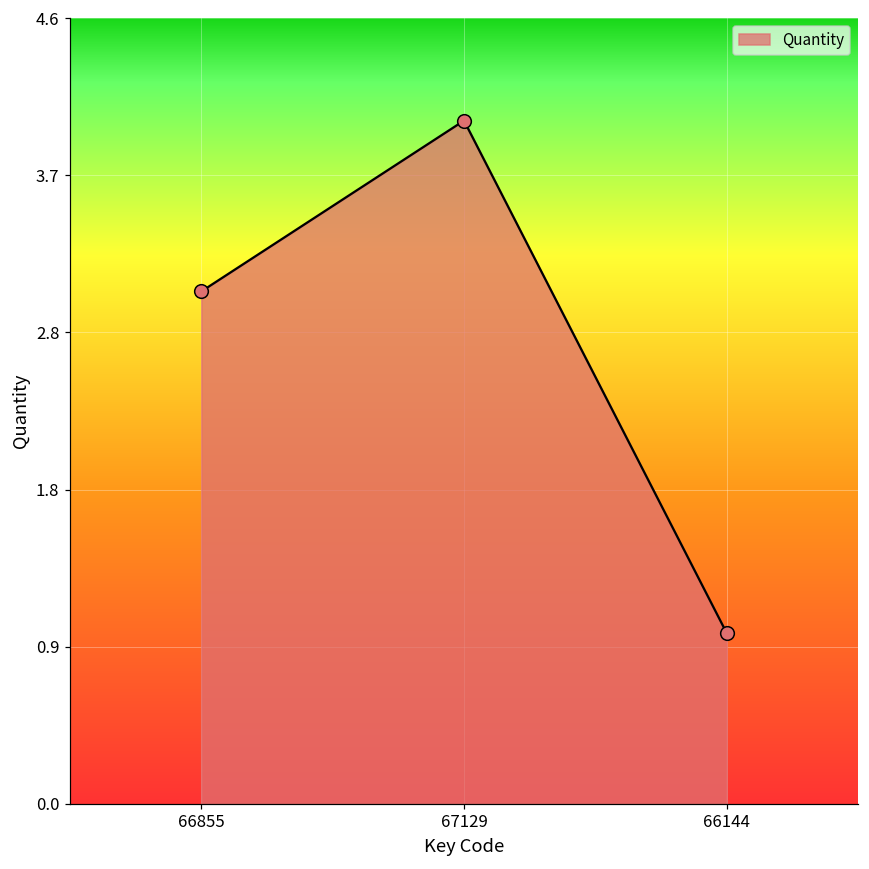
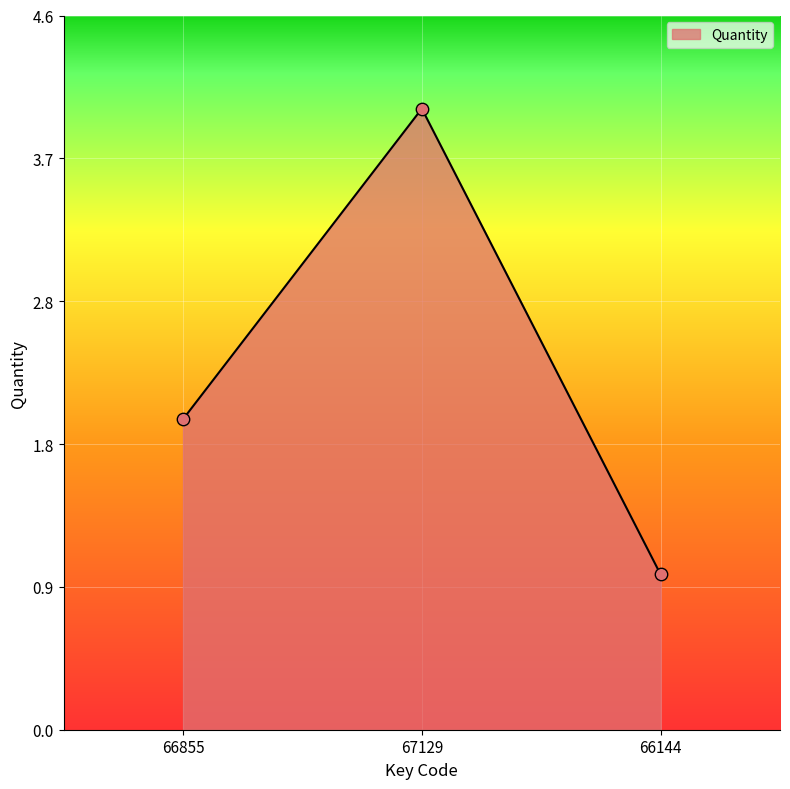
  {
-   "66855": 3,
+   "66855": 2,
    "67129": 4,
    "66144": 1
  }
